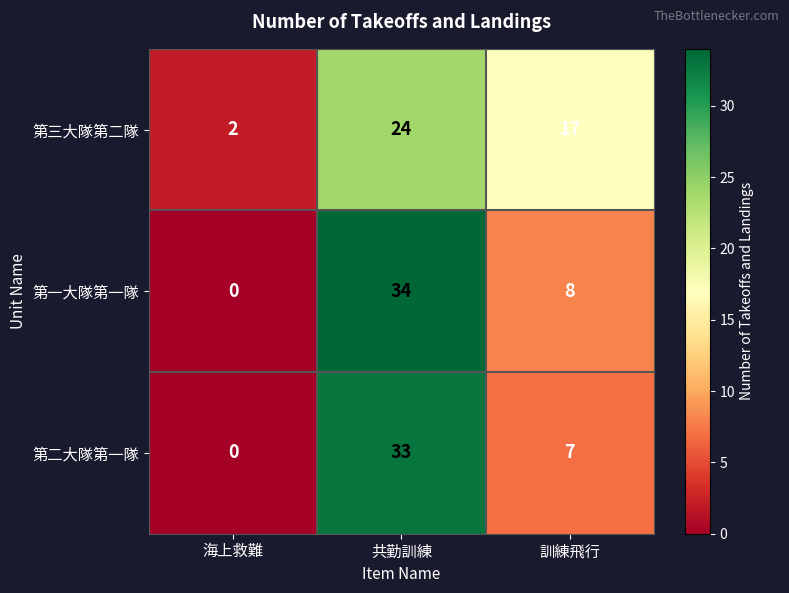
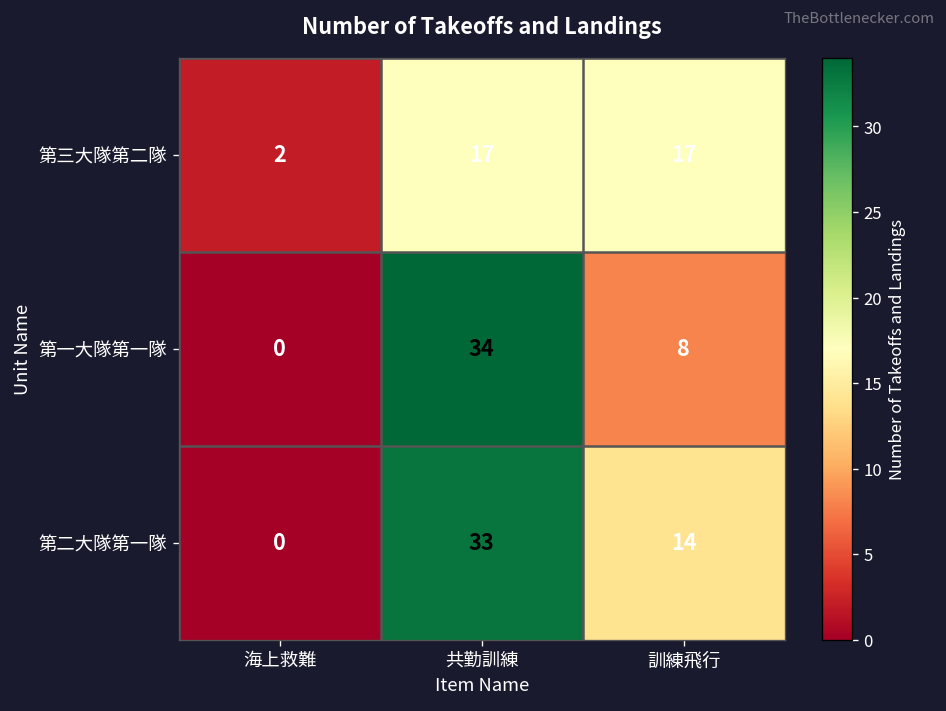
  {
    "第三大隊第二隊": {
      "海上救難": 2,
-     "共勤訓練": 24,
+     "共勤訓練": 17,
      "訓練飛行": 17
    },
    "第一大隊第一隊": {
      "海上救難": 0,
      "共勤訓練": 34,
      "訓練飛行": 8
    },
    "第二大隊第一隊": {
      "海上救難": 0,
      "共勤訓練": 33,
-     "訓練飛行": 7
+     "訓練飛行": 14
    }
  }
